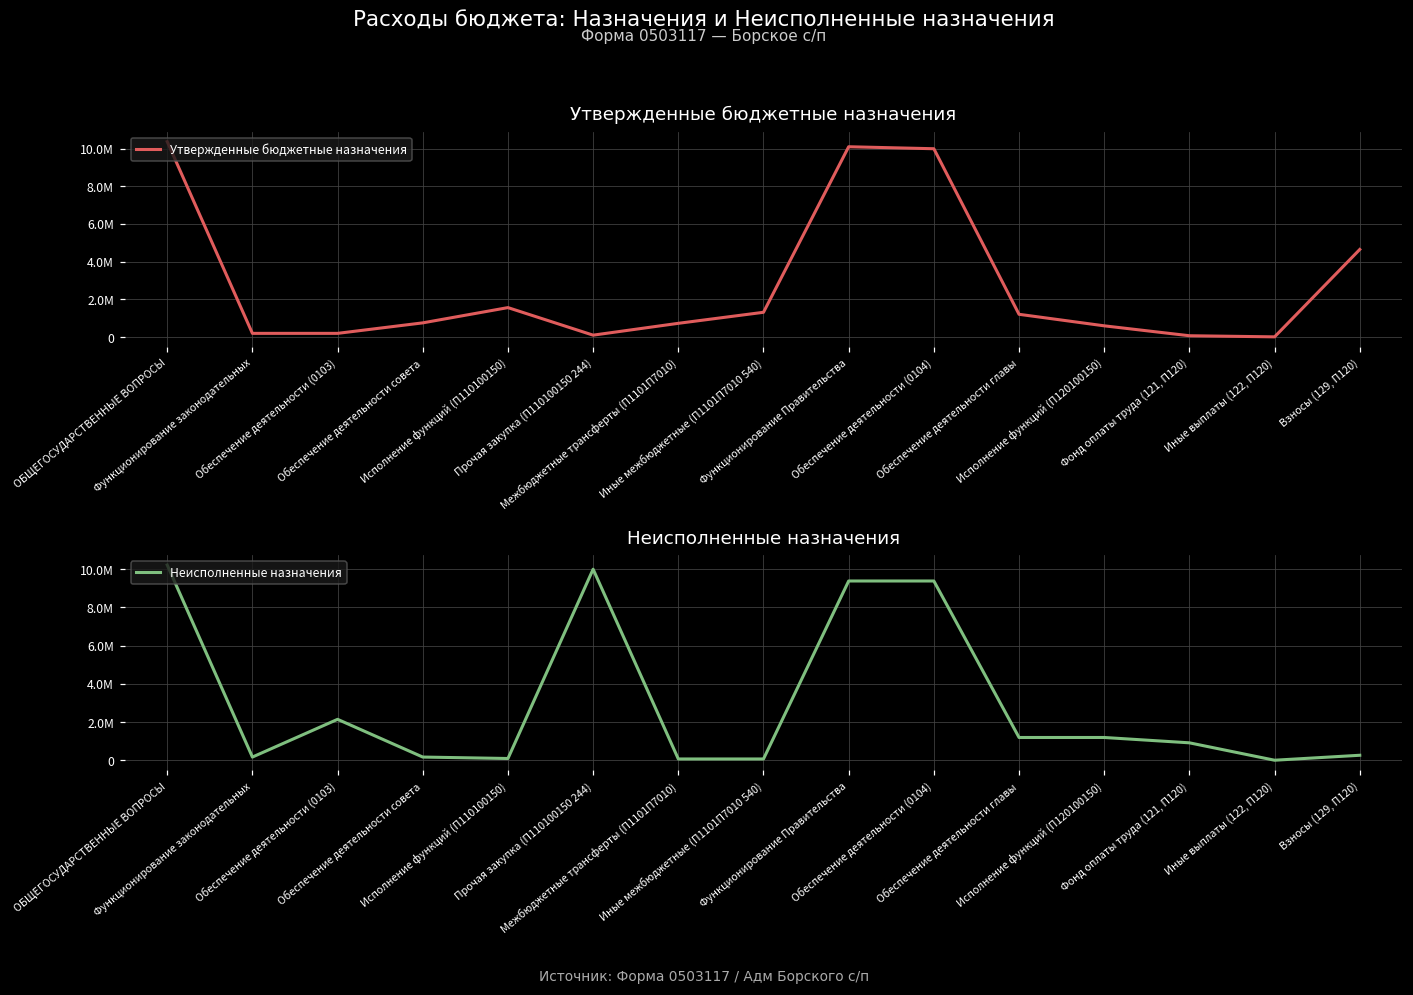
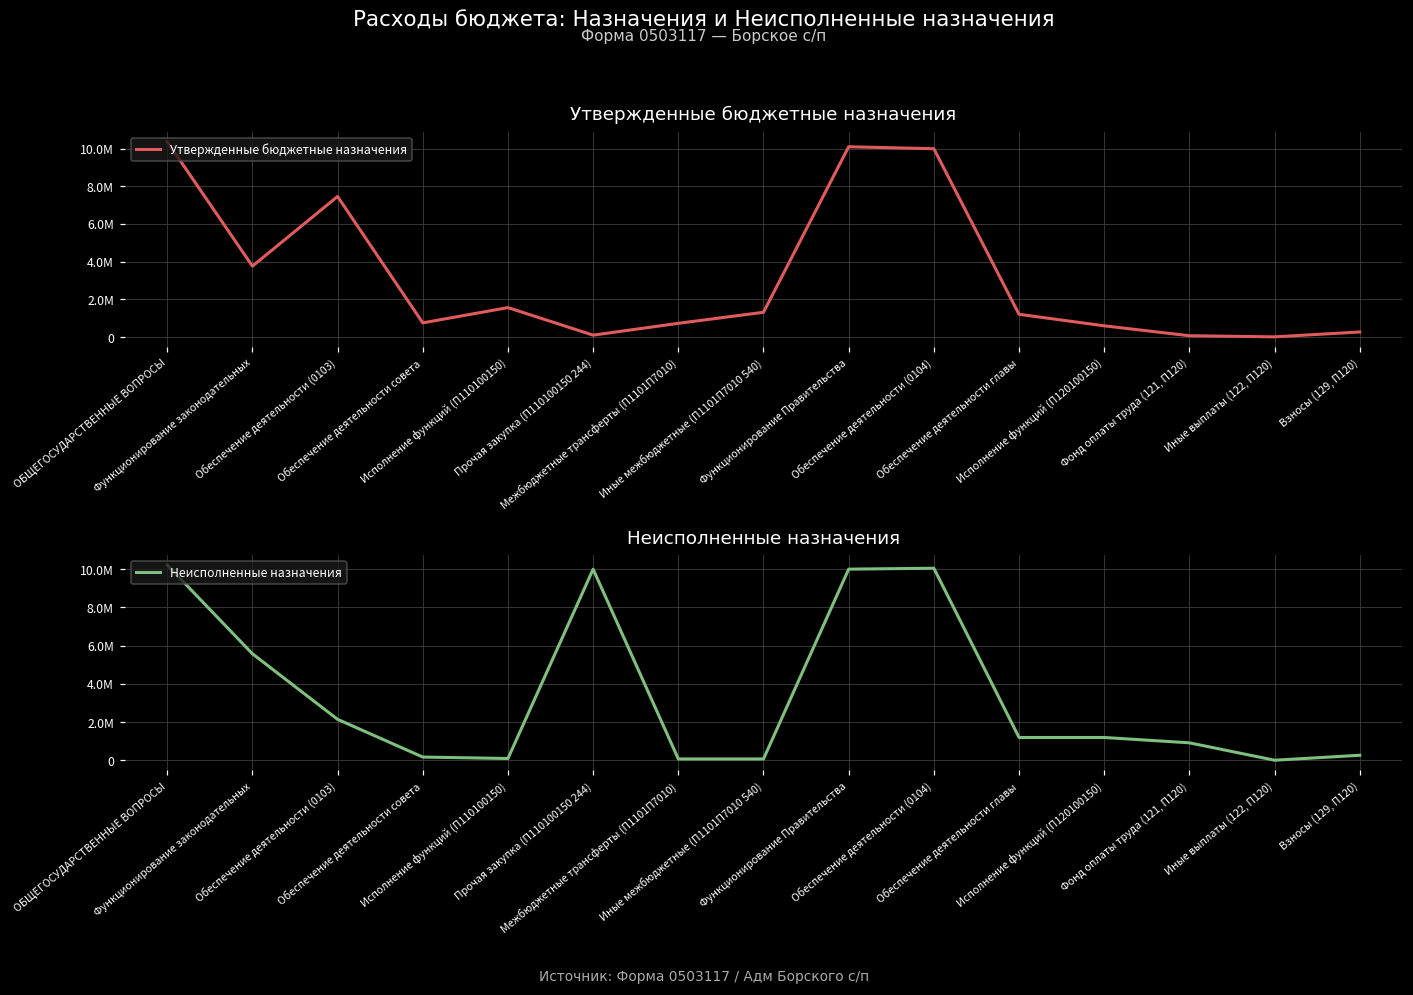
  {
    "Утвержденные бюджетные назначения": {
-     "Функционирование законодательных": 200000,
-     "Обеспечение деятельности (0103)": 200000,
+     "Функционирование законодательных": 3800000,
+     "Обеспечение деятельности (0103)": 7500000,
      "Обеспечение деятельности совета": 800000,
      "Исполнение функций (П110100150)": 1600000,
      "Прочая закупка (П110100150 244)": 100000,
      "Межбюджетные трансферты (П1101П7010)": 700000,
      "Иные межбюджетные (П1101П7010 540)": 1300000,
      "Функционирование Правительства": 10100000,
      "Обеспечение деятельности (0104)": 10000000,
      "Обеспечение деятельности главы": 1200000,
      "Исполнение функций (П120100150)": 600000,
      "Фонд оплаты труда (121, П120)": 100000,
      "Иные выплаты (122, П120)": 0,
-     "Взносы (129, П120)": 4600000
+     "Взносы (129, П120)": 300000
    },
    "Неисполненные назначения": {
-     "Функционирование законодательных": 200000,
+     "Функционирование законодательных": 5600000,
      "Обеспечение деятельности (0103)": 2100000,
      "Обеспечение деятельности совета": 200000,
      "Исполнение функций (П110100150)": 100000,
      "Прочая закупка (П110100150 244)": 10000000,
      "Межбюджетные трансферты (П1101П7010)": 100000,
      "Иные межбюджетные (П1101П7010 540)": 100000,
-     "Функционирование Правительства": 9400000,
-     "Обеспечение деятельности (0104)": 9400000,
+     "Функционирование Правительства": 10000000,
+     "Обеспечение деятельности (0104)": 10000000,
      "Обеспечение деятельности главы": 1200000,
      "Исполнение функций (П120100150)": 1200000,
      "Фонд оплаты труда (121, П120)": 900000,
      "Иные выплаты (122, П120)": 0,
      "Взносы (129, П120)": 300000
    }
  }
